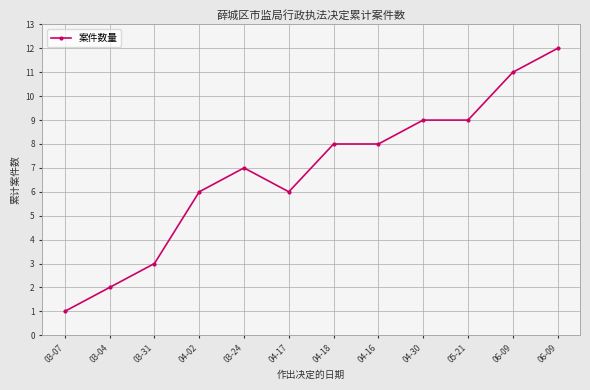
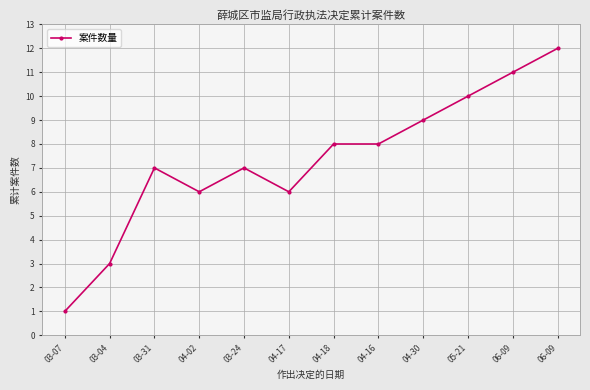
  {
    "03-07": 1,
-   "03-04": 2,
-   "03-31": 3,
+   "03-04": 3,
+   "03-31": 7,
    "04-02": 6,
    "03-24": 7,
    "04-17": 6,
    "04-18": 8,
    "04-16": 8,
    "04-30": 9,
-   "05-21": 9
+   "05-21": 10
  }
